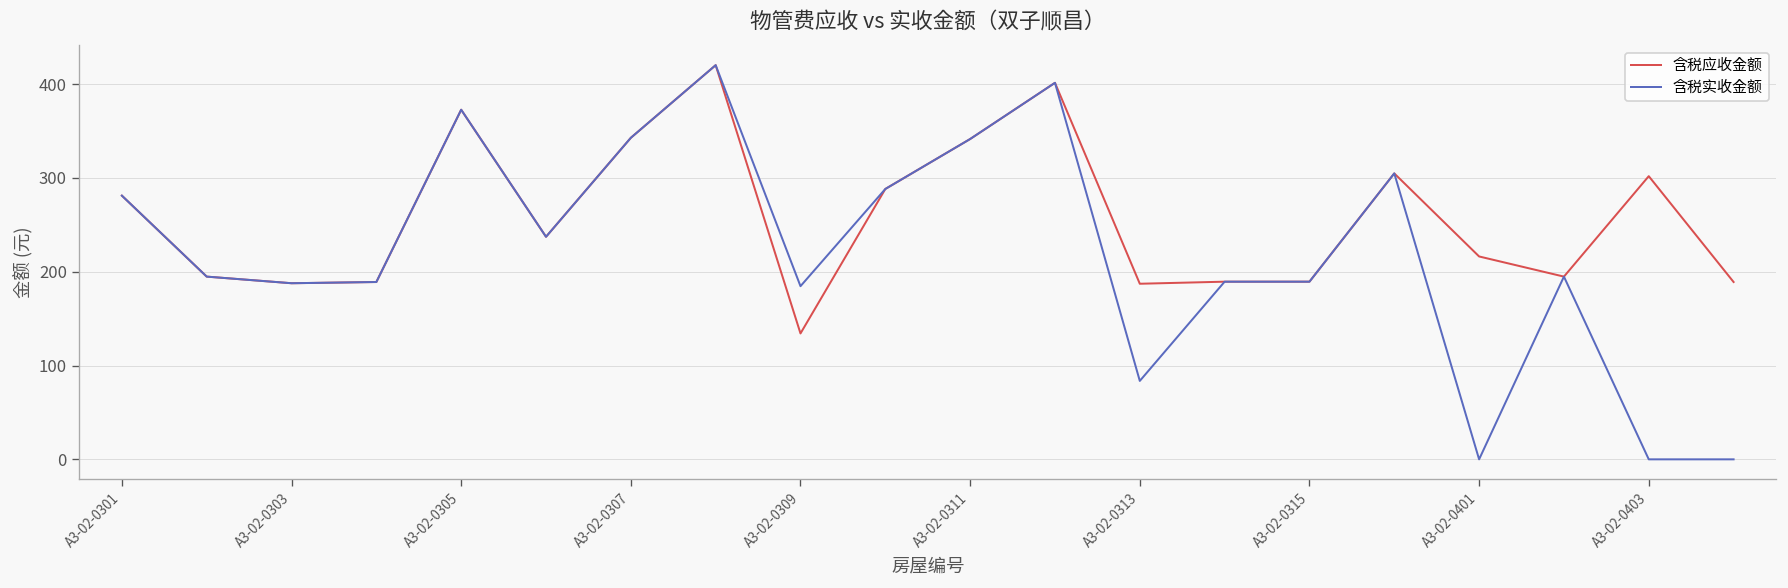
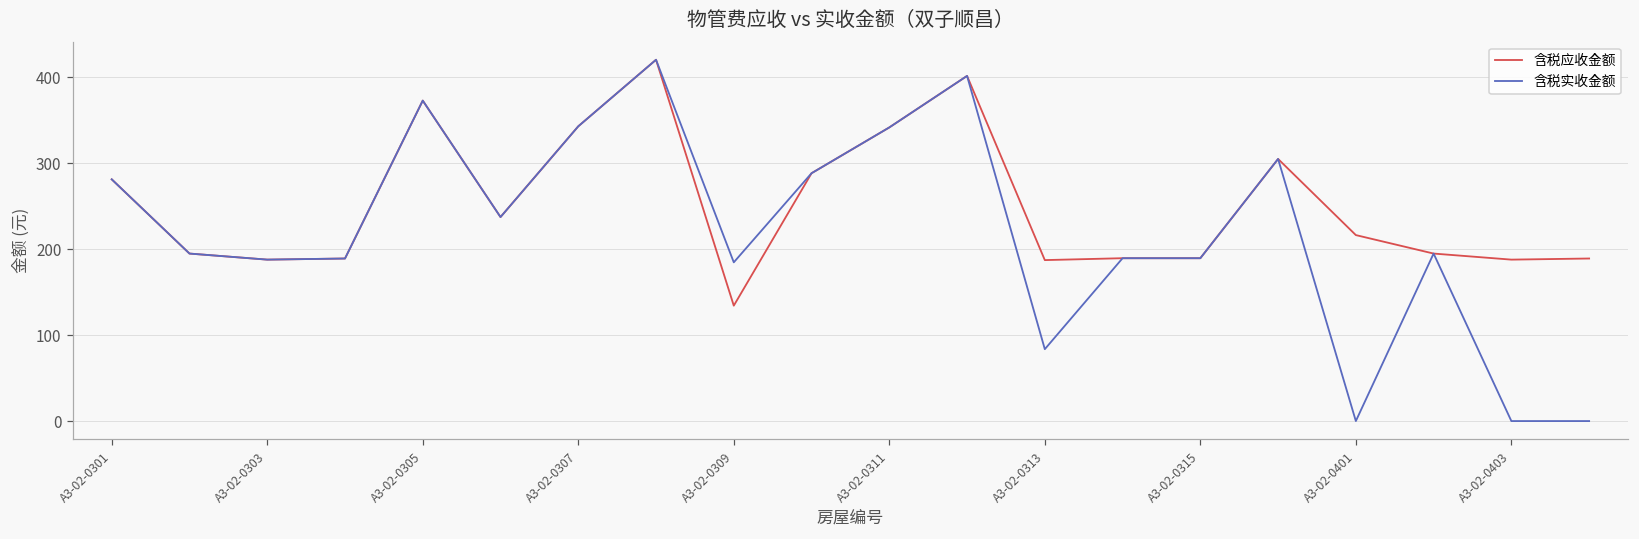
  {
    "含税应收金额": {
      "A3-02-0309": 130,
      "A3-02-0313": 190,
      "A3-02-0401": 220,
-     "A3-02-0403": 300
+     "A3-02-0403": 190
    },
    "含税实收金额": {
      "A3-02-0309": 180,
      "A3-02-0313": 80,
      "A3-02-0401": 0,
      "A3-02-0403": 0
    }
  }
